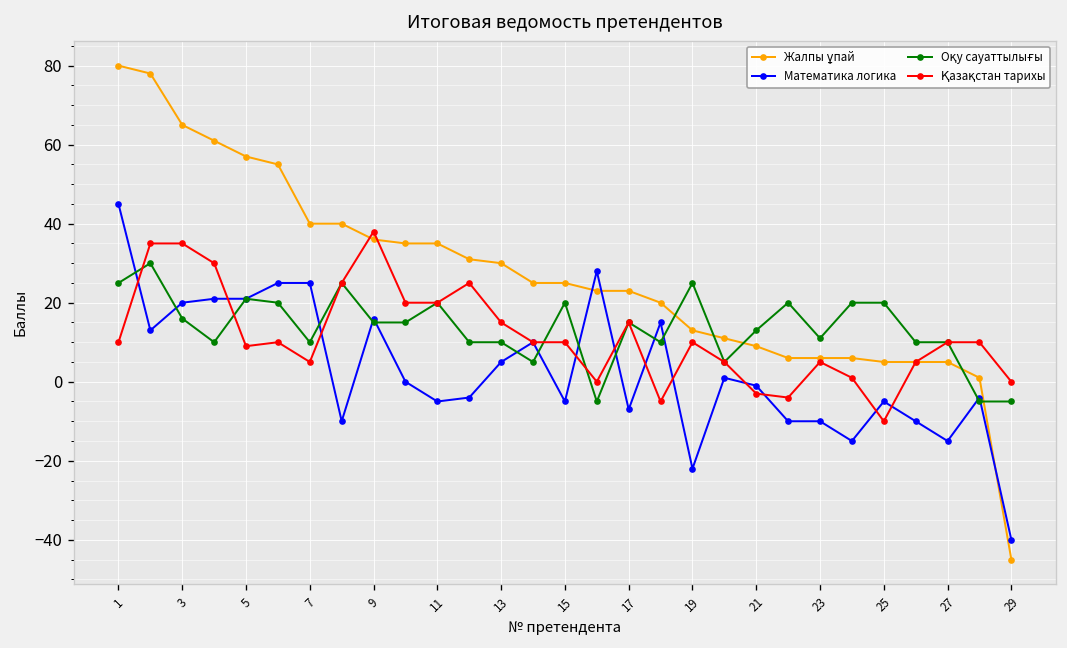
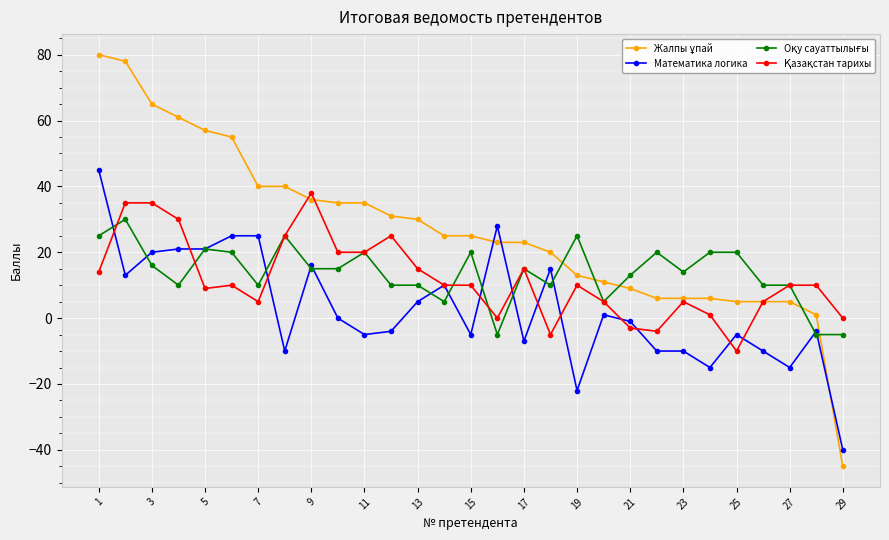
  {
    "Жалпы ұпай": {
      "1": 80,
      "3": 65,
      "5": 57,
      "7": 40,
      "9": 36,
      "11": 35,
      "13": 30,
      "15": 25,
      "17": 23,
      "19": 13,
      "21": 9,
      "23": 6,
      "25": 5,
      "27": 5,
      "29": -45
    },
    "Математика логика": {
      "1": 45,
      "3": 20,
      "7": 25,
      "9": 16,
      "11": -5,
      "13": 5,
      "15": -5,
      "17": -7,
      "19": -22,
      "21": -1,
      "23": -10,
      "25": -5,
      "27": -15,
      "29": -40
    },
    "Оқу сауаттылығы": {
      "1": 25,
      "3": 16,
      "7": 10,
      "9": 15,
      "13": 10,
      "15": 20,
      "19": 25,
      "21": 13,
-     "23": 11,
+     "23": 14,
      "25": 20,
      "29": -5
    },
    "Қазақстан тарихы": {
-     "1": 10,
+     "1": 14,
      "3": 35,
      "5": 9,
      "7": 5,
      "9": 38,
      "13": 15,
      "15": 10,
      "19": 10,
      "21": -3,
      "23": 5,
      "25": -10,
      "29": 0
    }
  }
